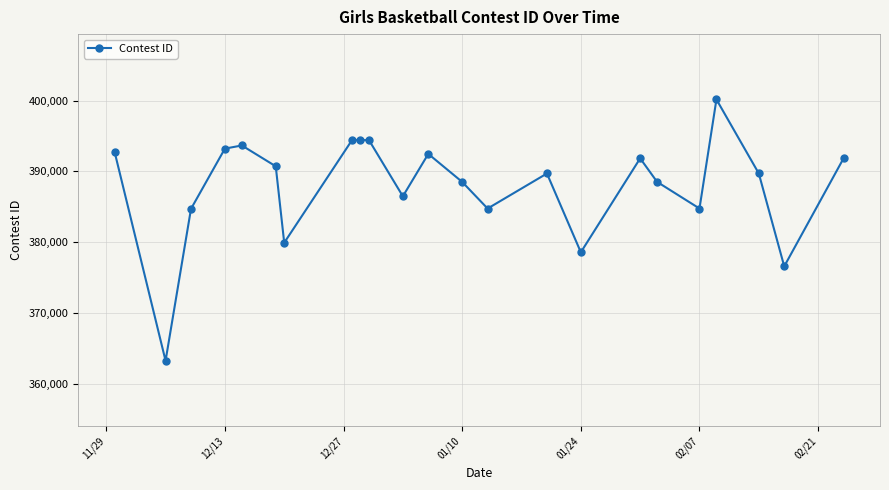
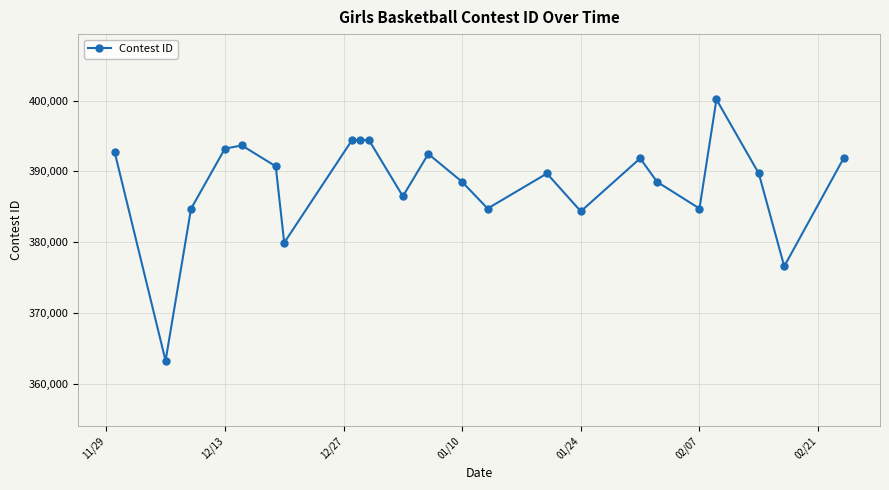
  {
    "12/13": "393,000",
    "01/10": "389,000",
-   "01/24": "379,000",
+   "01/24": "384,000",
    "02/07": "385,000"
  }
